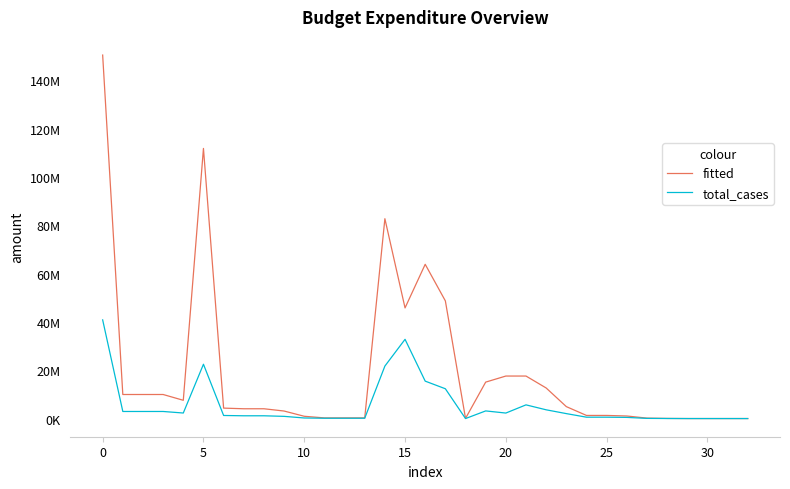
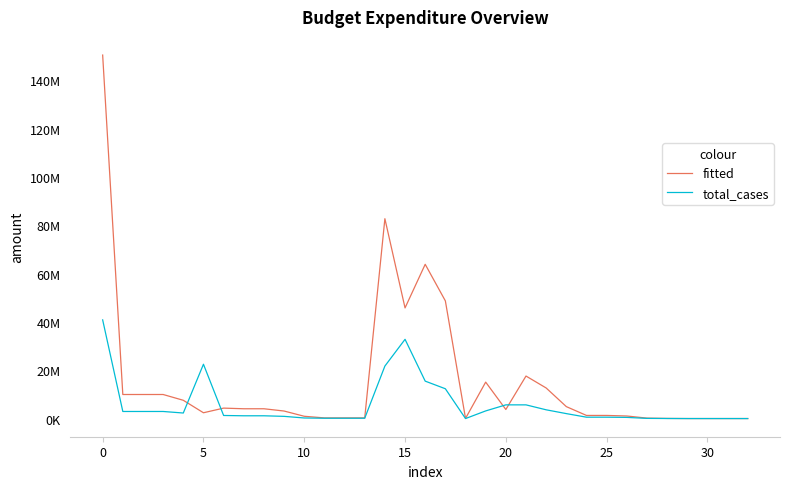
  {
    "fitted": {
      "0": 150000000,
-     "5": 112000000,
+     "5": 2000000,
      "15": 46000000,
-     "20": 18000000
+     "20": 4000000
    },
    "total_cases": {
      "0": 41000000,
      "5": 22000000,
      "15": 33000000,
-     "20": 2000000
+     "20": 6000000
    }
  }
